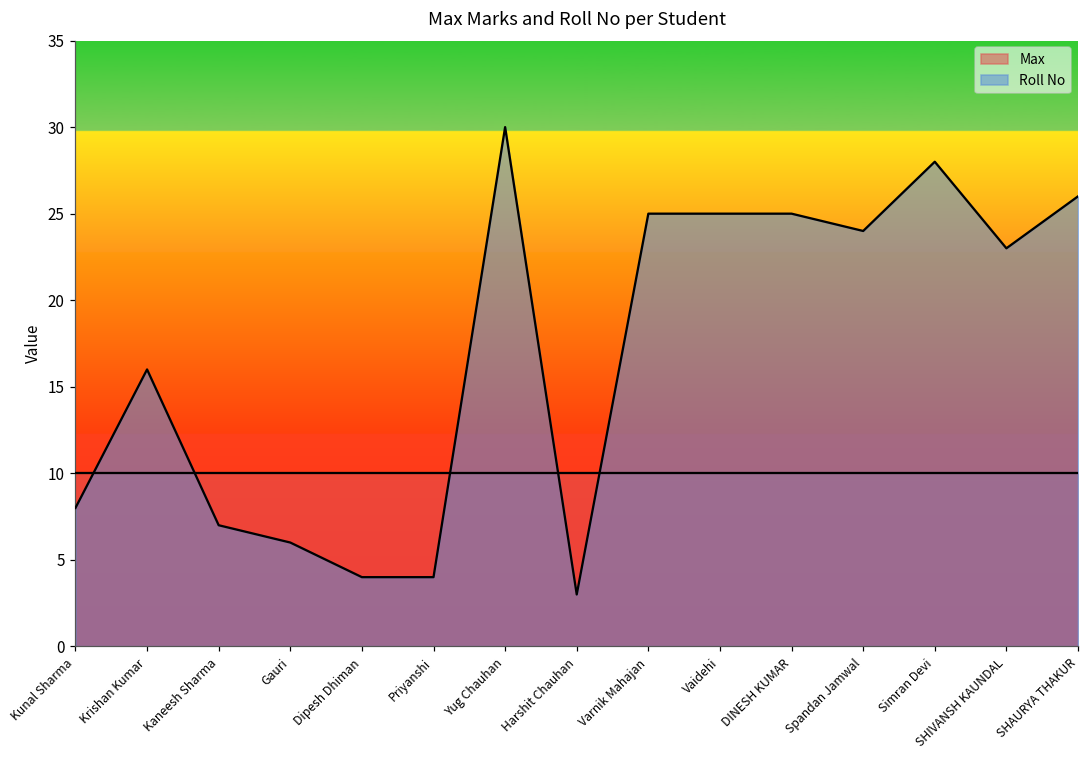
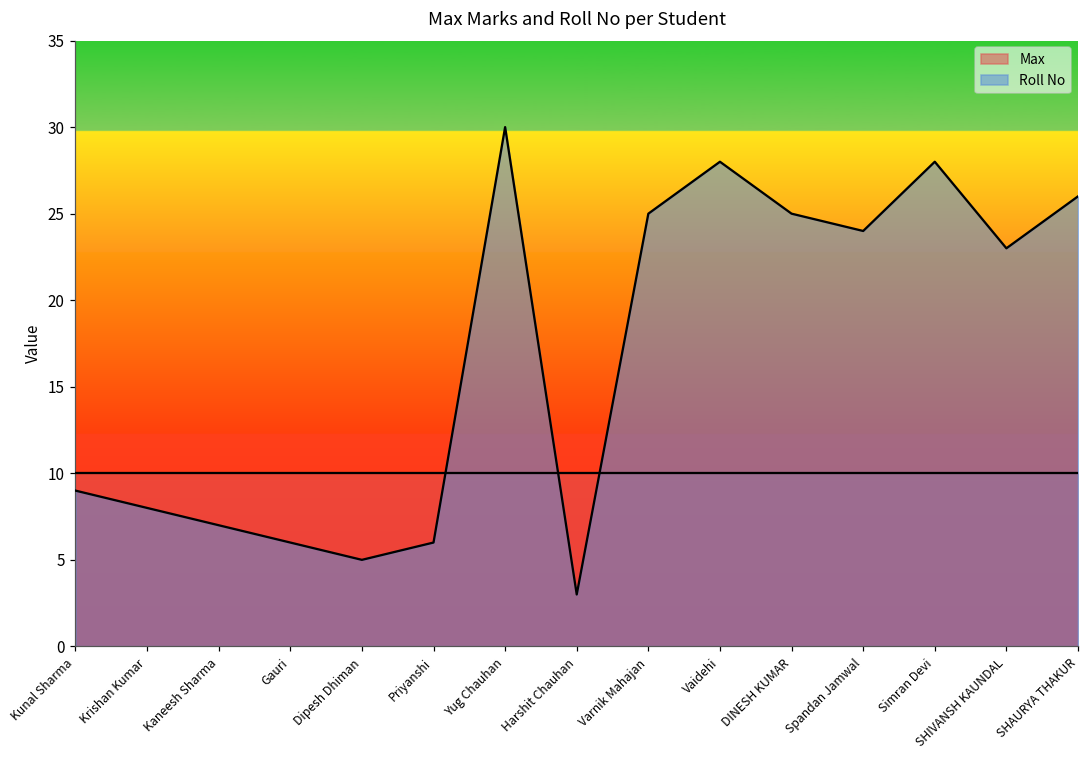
  {
    "Max": {
      "Kunal Sharma": 10,
      "Krishan Kumar": 10,
      "Kaneesh Sharma": 10,
      "Gauri": 10,
      "Dipesh Dhiman": 10,
      "Priyanshi": 10,
      "Yug Chauhan": 10,
      "Harshit Chauhan": 10,
      "Varnik Mahajan": 10,
      "Vaidehi": 10,
      "DINESH KUMAR": 10,
      "Spandan Jamwal": 10,
      "Simran Devi": 10,
      "SHIVANSH KAUNDAL": 10,
      "SHAURYA THAKUR": 10
    },
    "Roll No": {
-     "Kunal Sharma": 8,
-     "Krishan Kumar": 16,
+     "Kunal Sharma": 9,
+     "Krishan Kumar": 8,
      "Kaneesh Sharma": 7,
      "Gauri": 6,
-     "Dipesh Dhiman": 4,
-     "Priyanshi": 4,
+     "Dipesh Dhiman": 5,
+     "Priyanshi": 6,
      "Yug Chauhan": 30,
      "Harshit Chauhan": 3,
      "Varnik Mahajan": 25,
-     "Vaidehi": 25,
+     "Vaidehi": 28,
      "DINESH KUMAR": 25,
      "Spandan Jamwal": 24,
      "Simran Devi": 28,
      "SHIVANSH KAUNDAL": 23,
      "SHAURYA THAKUR": 26
    }
  }
